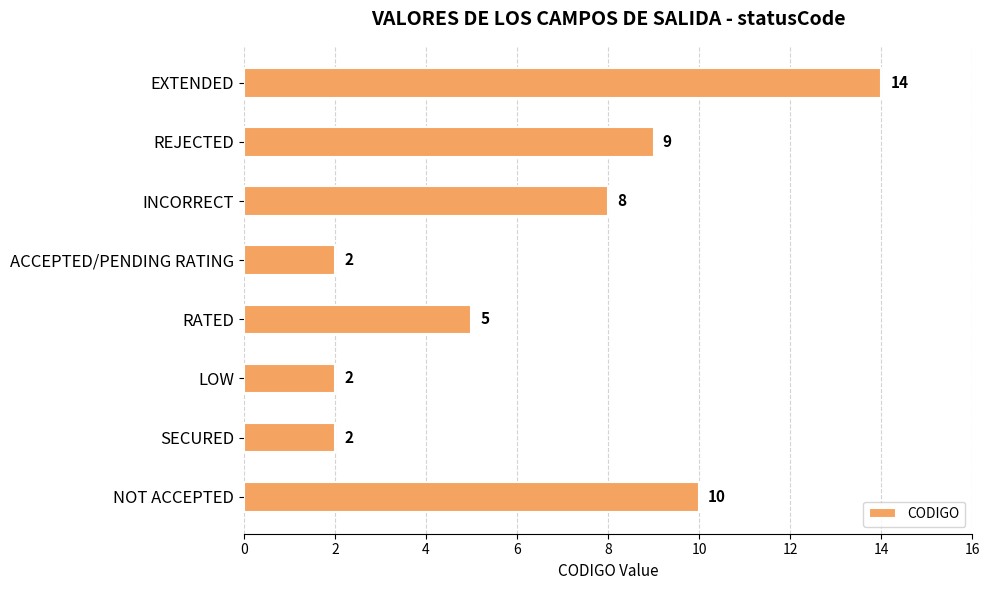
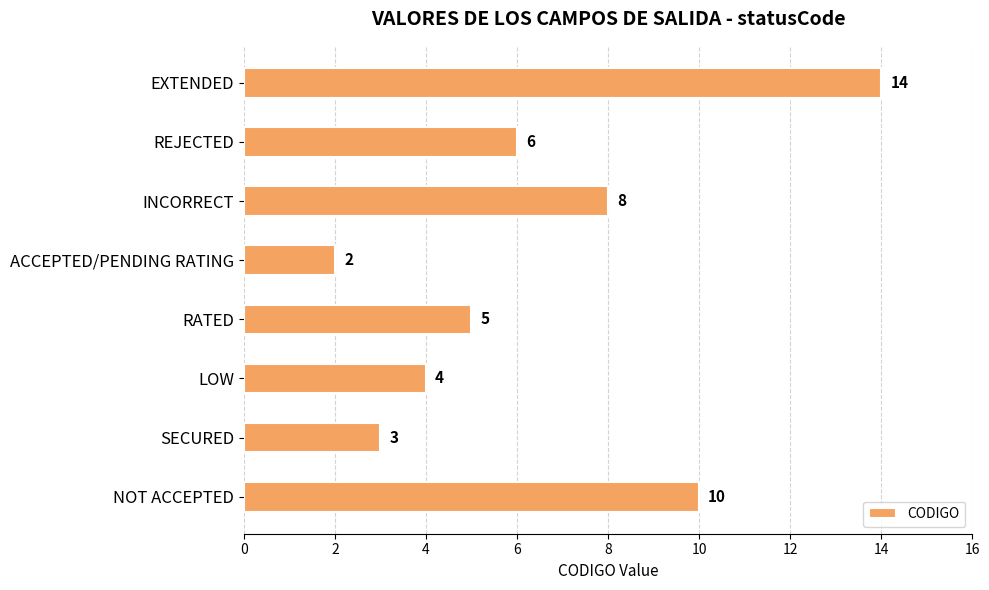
  {
    "EXTENDED": 14,
-   "REJECTED": 9,
+   "REJECTED": 6,
    "INCORRECT": 8,
    "ACCEPTED/PENDING RATING": 2,
    "RATED": 5,
-   "LOW": 2,
-   "SECURED": 2,
+   "LOW": 4,
+   "SECURED": 3,
    "NOT ACCEPTED": 10
  }
